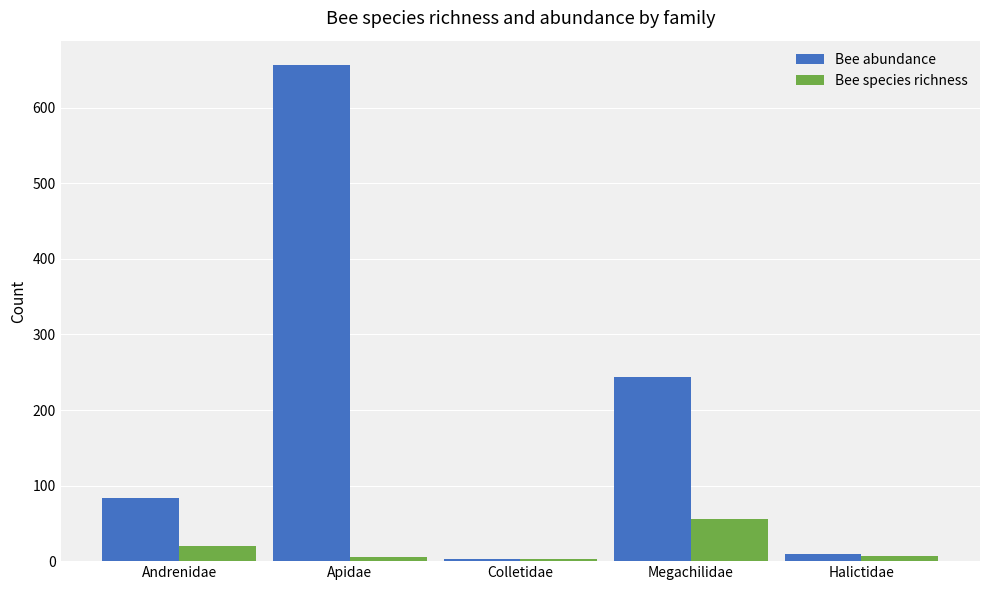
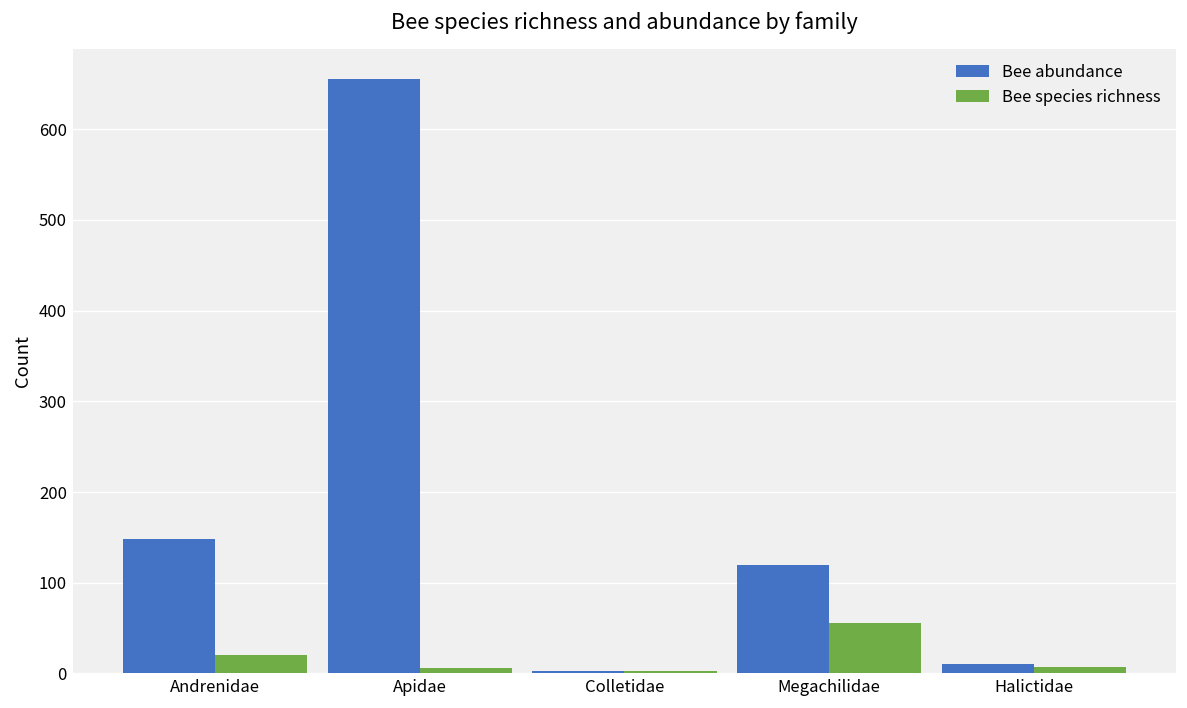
  {
    "Bee abundance": {
-     "Andrenidae": 80,
+     "Andrenidae": 150,
      "Apidae": 660,
-     "Megachilidae": 240,
+     "Megachilidae": 120,
      "Halictidae": 10
    },
    "Bee species richness": {
      "Andrenidae": 20,
      "Apidae": 10,
      "Megachilidae": 60,
      "Halictidae": 10
    }
  }
